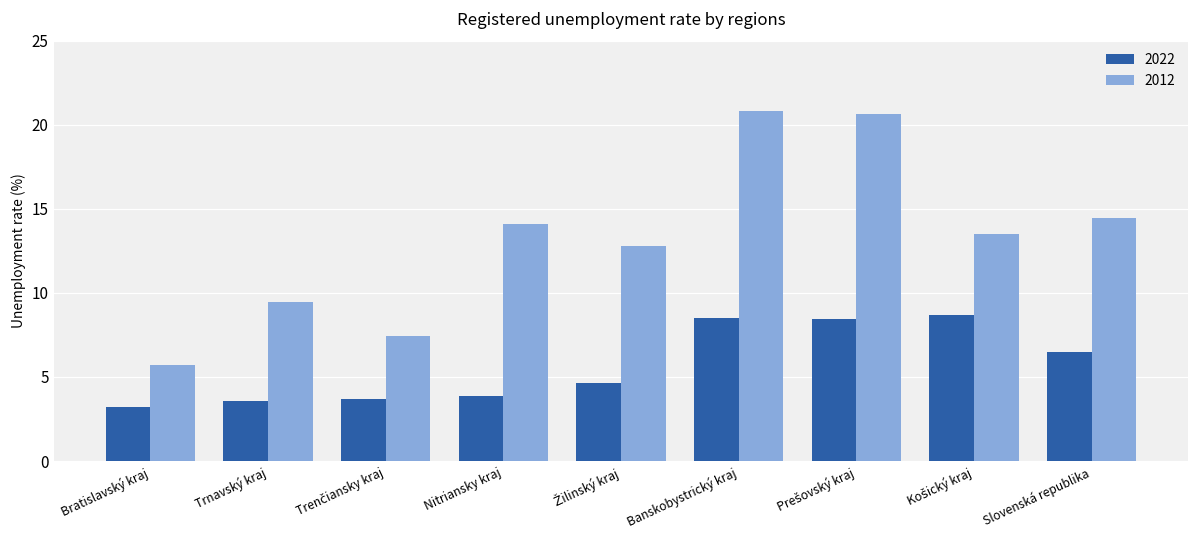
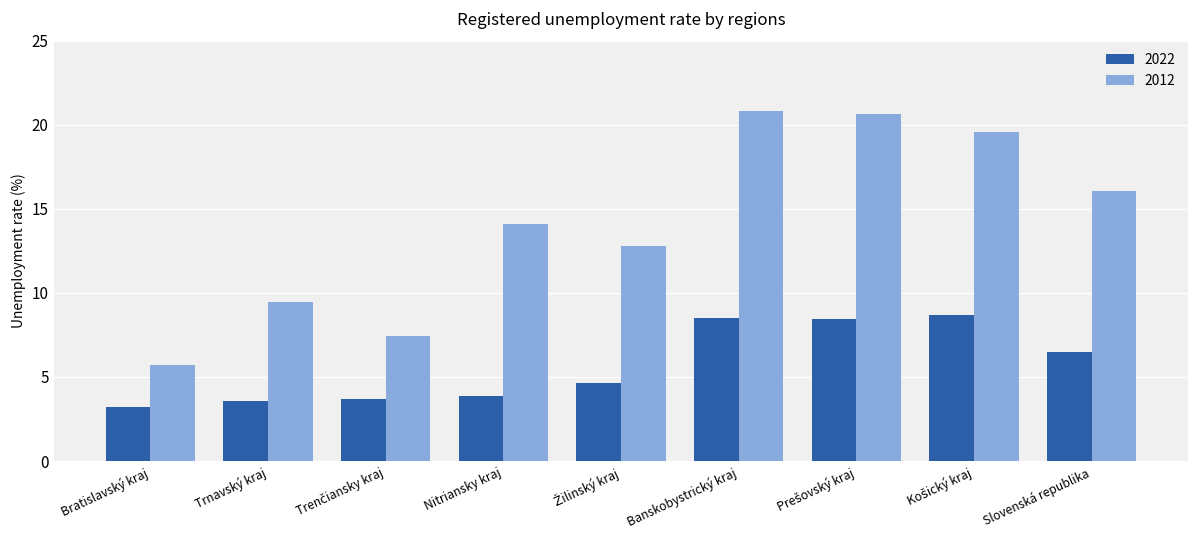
  {
    "2022": {
      "Bratislavský kraj": 3.2,
      "Trnavský kraj": 3.6,
      "Trenčiansky kraj": 3.7,
      "Nitriansky kraj": 3.9,
      "Žilinský kraj": 4.6,
      "Banskobystrický kraj": 8.5,
      "Prešovský kraj": 8.4,
      "Košický kraj": 8.7,
      "Slovenská republika": 6.5
    },
    "2012": {
      "Bratislavský kraj": 5.7,
      "Trnavský kraj": 9.4,
      "Trenčiansky kraj": 7.5,
      "Nitriansky kraj": 14.1,
      "Žilinský kraj": 12.8,
      "Banskobystrický kraj": 20.8,
      "Prešovský kraj": 20.7,
-     "Košický kraj": 13.5,
-     "Slovenská republika": 14.4
+     "Košický kraj": 19.6,
+     "Slovenská republika": 16.1
    }
  }
